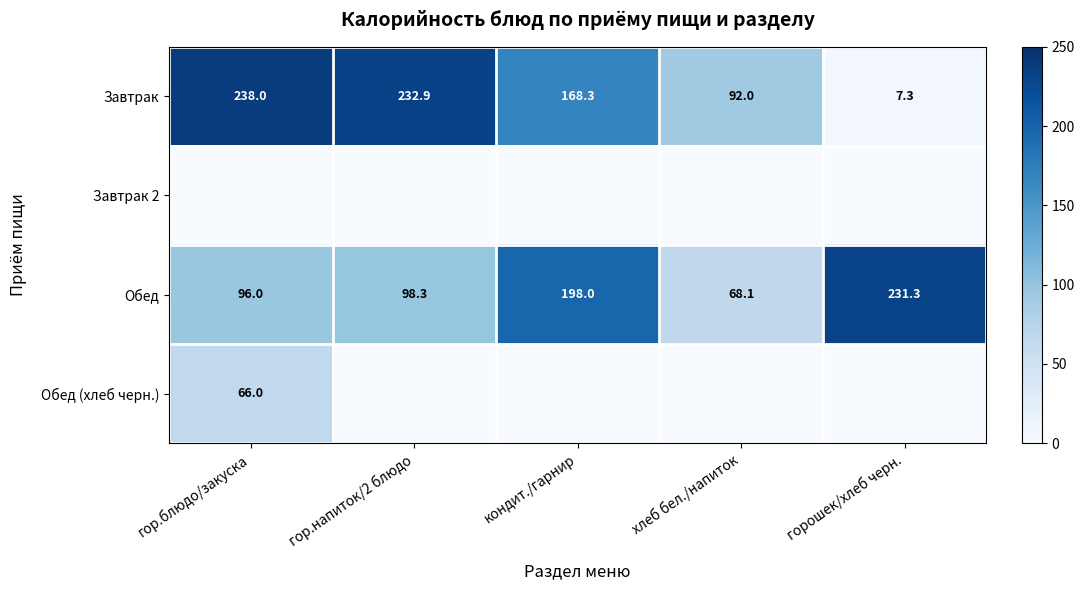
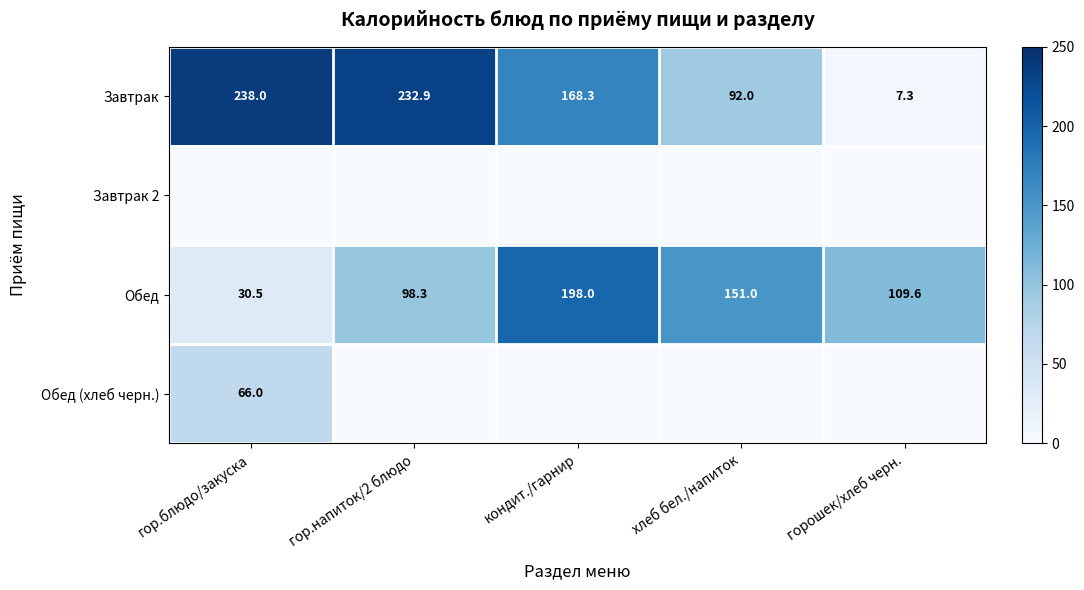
  {
    "Завтрак": {
      "гор.блюдо/закуска": 238.0,
      "гор.напиток/2 блюдо": 232.9,
      "кондит./гарнир": 168.3,
      "хлеб бел./напиток": 92.0,
      "горошек/хлеб черн.": 7.3
    },
    "Обед": {
-     "гор.блюдо/закуска": 96.0,
+     "гор.блюдо/закуска": 30.5,
      "гор.напиток/2 блюдо": 98.3,
      "кондит./гарнир": 198.0,
-     "хлеб бел./напиток": 68.1,
-     "горошек/хлеб черн.": 231.3
+     "хлеб бел./напиток": 151.0,
+     "горошек/хлеб черн.": 109.6
    },
    "Обед (хлеб черн.)": {
      "гор.блюдо/закуска": 66.0
    }
  }
